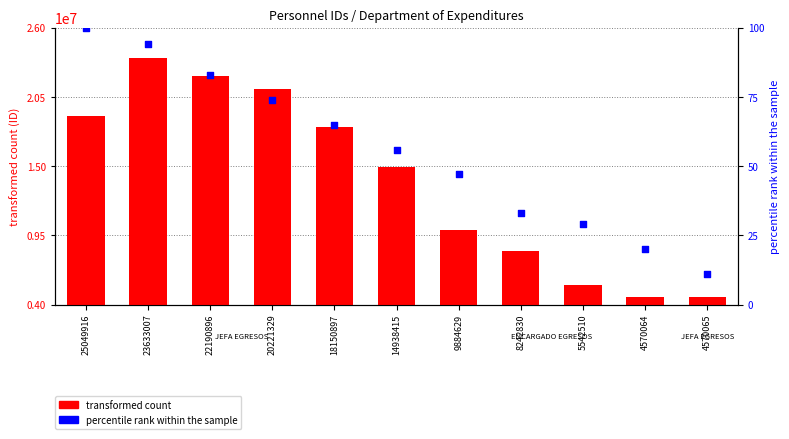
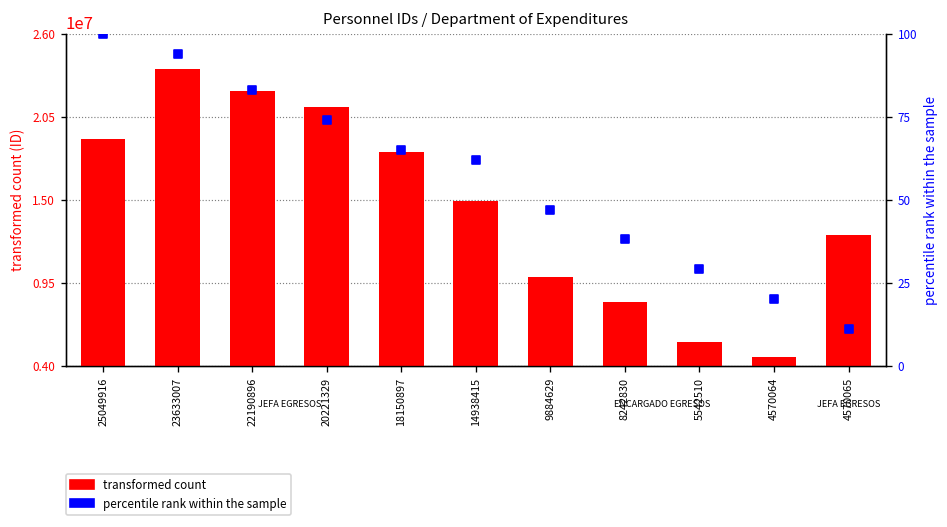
  {
    "transformed count": {
      "25049916": 19000000,
      "23633007": 23600000,
      "22190896": 22200000,
      "20221329": 21200000,
      "18150897": 18200000,
      "14938415": 14900000,
      "9884629": 9900000,
      "8242830": 8200000,
      "5542510": 5500000,
      "4570064": 4600000,
-     "4570065": 4600000
+     "4570065": 12600000
    },
    "percentile rank within the sample": {
-     "14938415": 16300000,
-     "8242830": 11300000
+     "14938415": 17600000,
+     "8242830": 12400000
    }
  }
